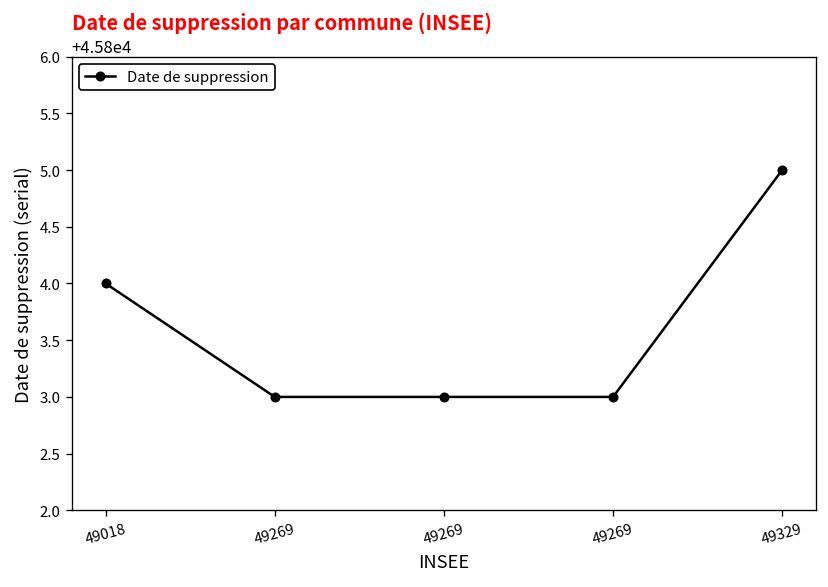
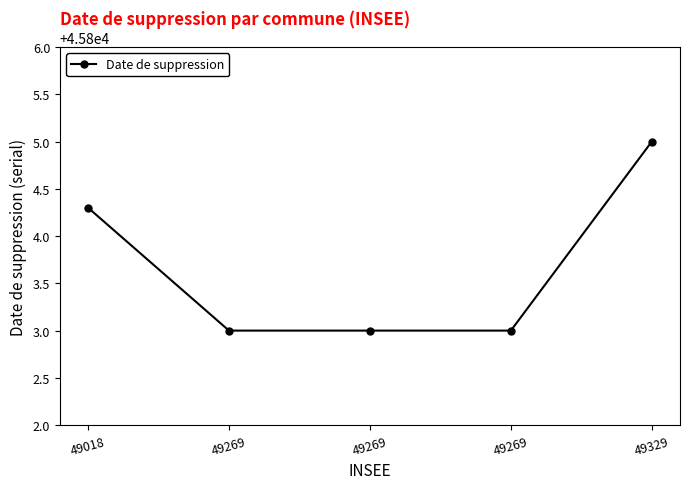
  {
-   "49018": 45804.0,
+   "49018": 45804.3,
    "49329": 45805.0
  }
